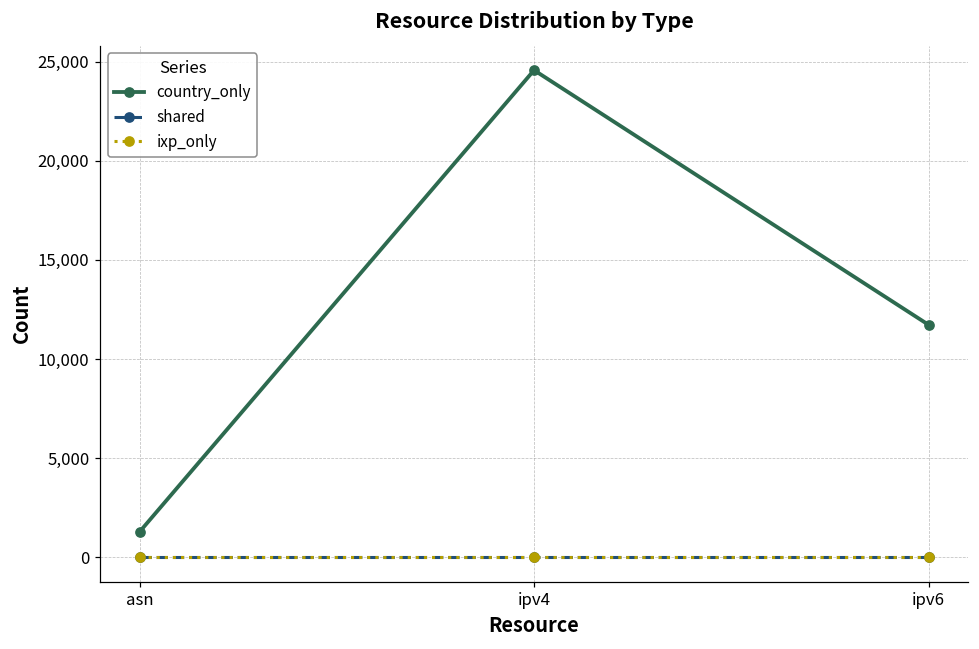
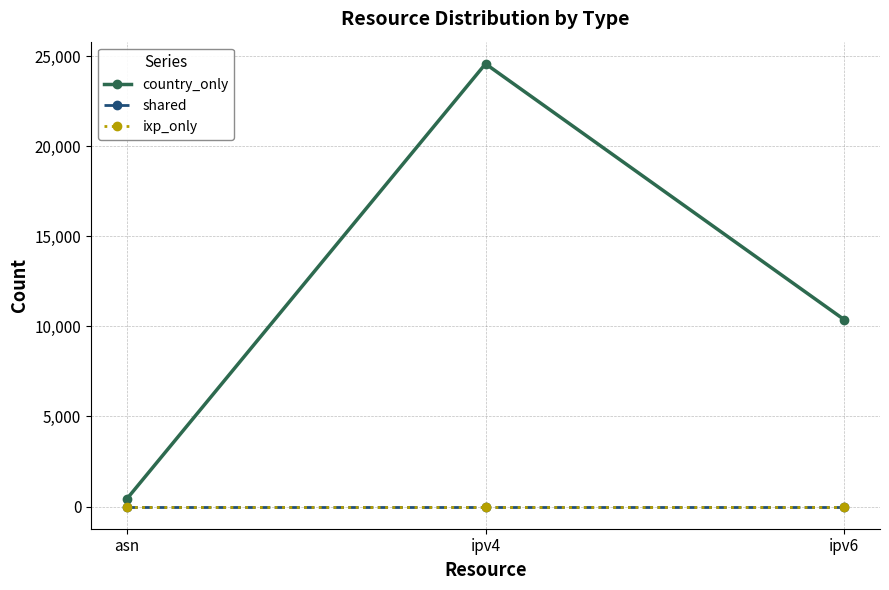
  {
    "country_only": {
-     "asn": "1,300",
+     "asn": "400",
      "ipv4": "24,600",
-     "ipv6": "11,700"
+     "ipv6": "10,400"
    },
    "ixp_only": {
      "asn": "0",
      "ipv4": "0",
      "ipv6": "0"
    }
  }
